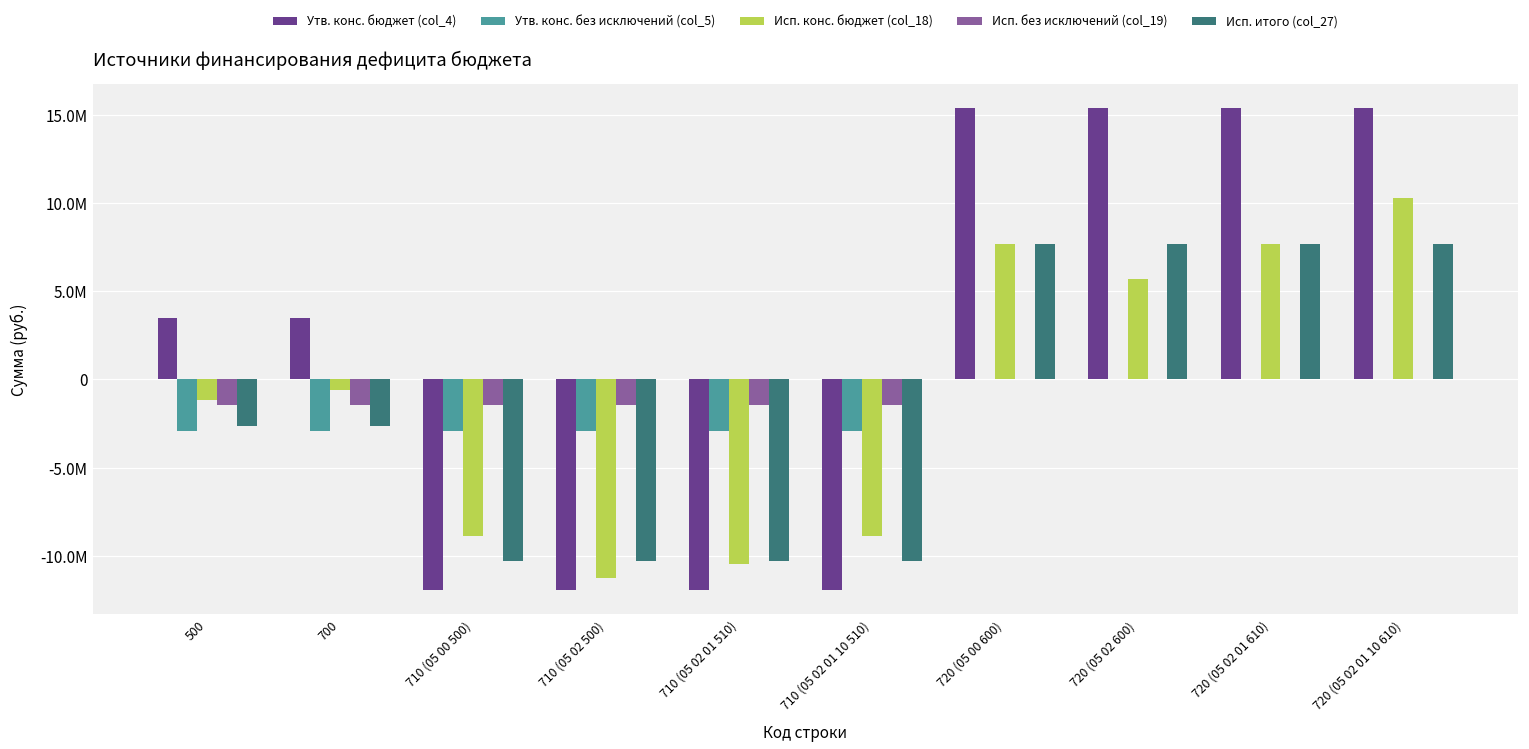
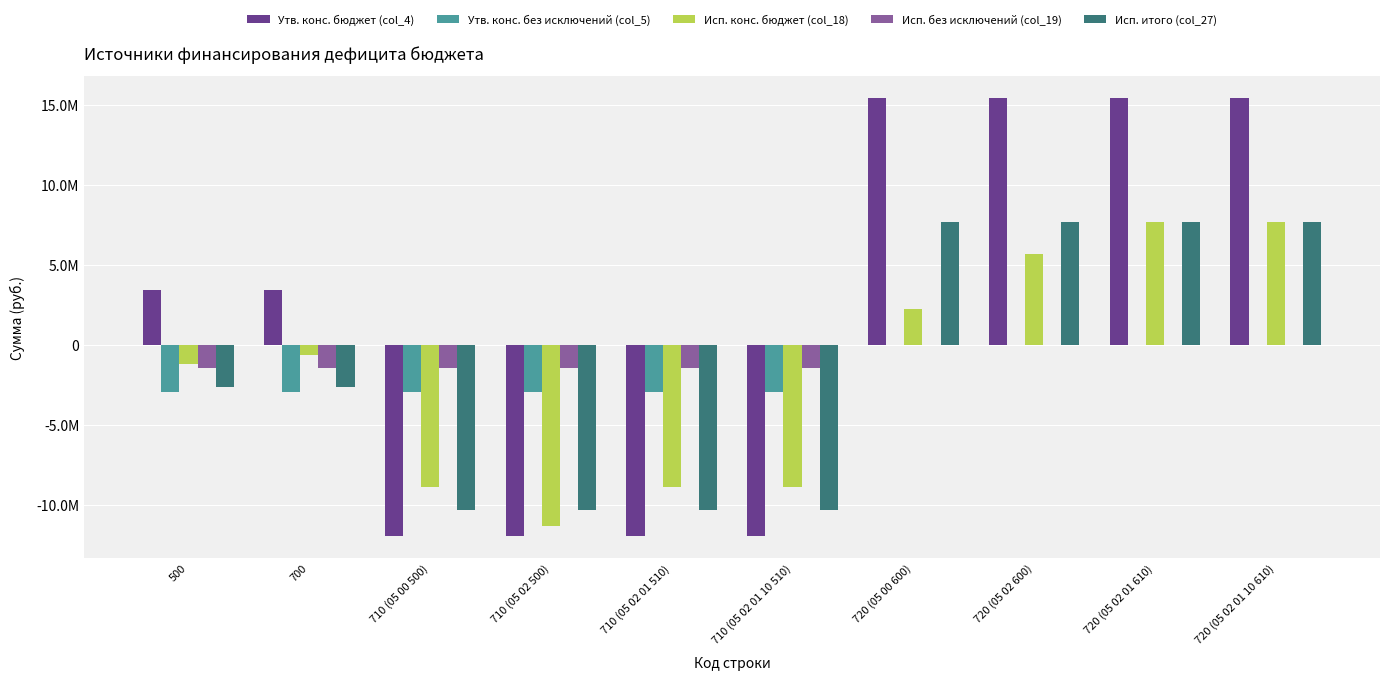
  {
    "Исп. конс. бюджет (col_18)": {
      "500": -1200000,
      "700": -600000,
      "710 (05 00 500)": -8900000,
      "710 (05 02 500)": -11300000,
-     "710 (05 02 01 510)": -10500000,
+     "710 (05 02 01 510)": -8900000,
      "710 (05 02 01 10 510)": -8900000,
-     "720 (05 00 600)": 7700000,
+     "720 (05 00 600)": 2200000,
      "720 (05 02 600)": 5700000,
      "720 (05 02 01 610)": 7700000,
-     "720 (05 02 01 10 610)": 10300000
+     "720 (05 02 01 10 610)": 7700000
    }
  }
